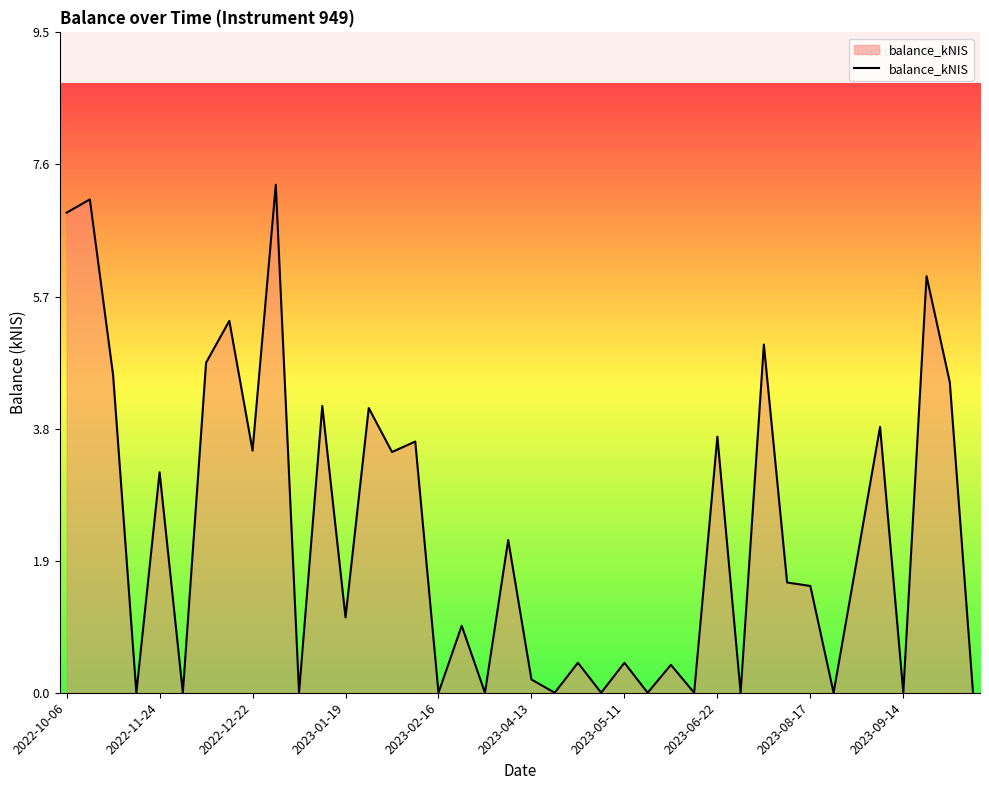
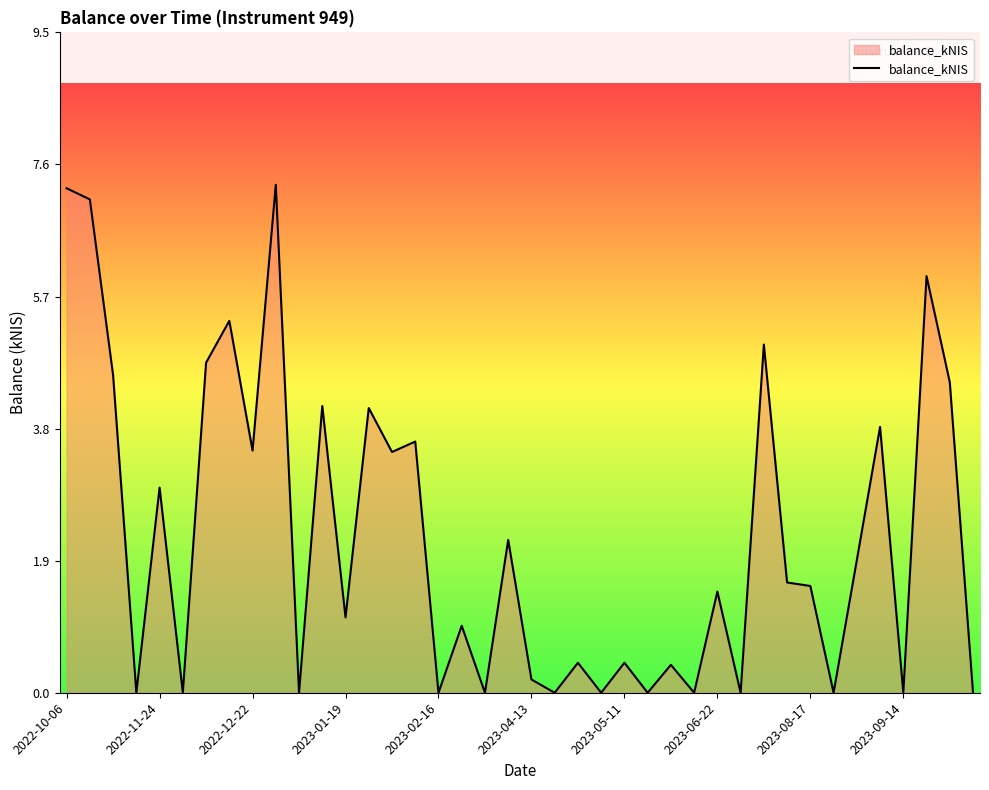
  {
-   "2022-10-06": 6.9,
-   "2022-11-24": 3.2,
+   "2022-10-06": 7.2,
+   "2022-11-24": 2.9,
    "2022-12-22": 3.5,
    "2023-01-19": 1.1,
    "2023-02-16": 0.0,
    "2023-04-13": 0.2,
    "2023-05-11": 0.4,
-   "2023-06-22": 3.7,
+   "2023-06-22": 1.5,
    "2023-08-17": 1.5,
    "2023-09-14": 0.0
  }
